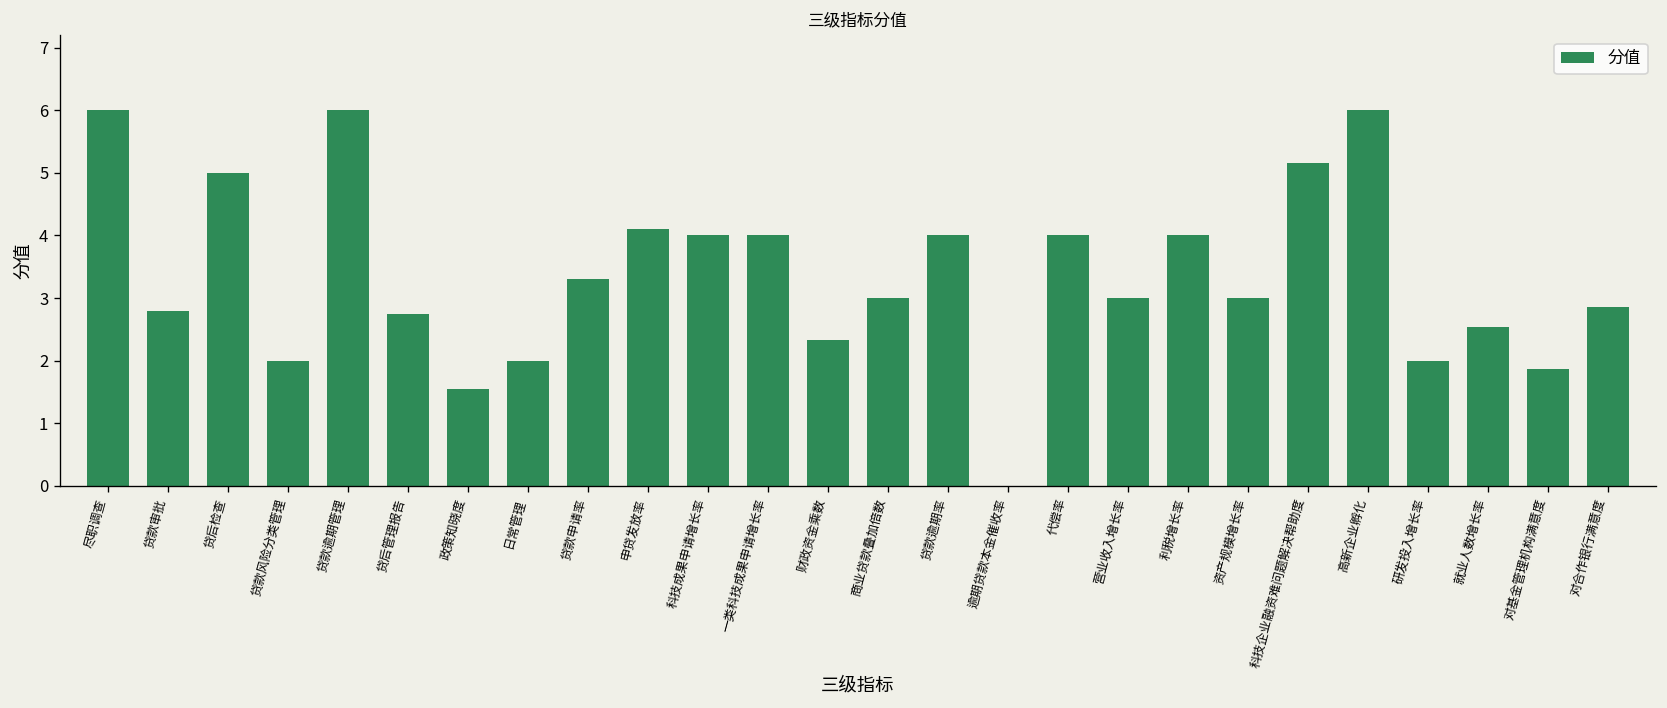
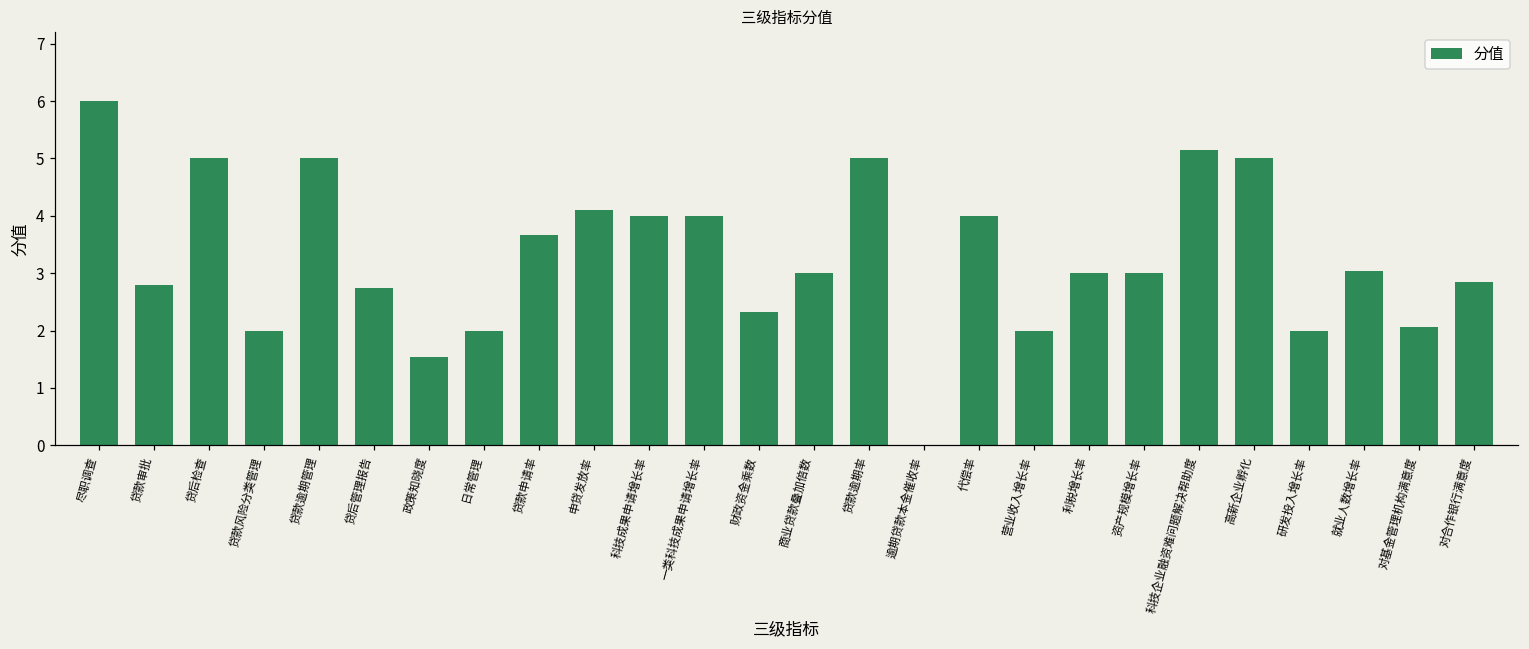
  {
    "尽职调查": 6.0,
    "贷款审批": 2.8,
    "贷后检查": 5.0,
    "贷款风险分类管理": 2.0,
-   "贷款逾期管理": 6,
+   "贷款逾期管理": 5,
    "贷后管理报告": 2.8,
    "政策知晓度": 1.5,
    "日常管理": 2.0,
-   "贷款申请率": 3.3,
+   "贷款申请率": 3.7,
    "申贷发放率": 4.1,
    "科技成果申请增长率": 4.0,
    "一类科技成果申请增长率": 4.0,
    "财政资金乘数": 2.3,
    "商业贷款叠加倍数": 3.0,
-   "贷款逾期率": 4,
+   "贷款逾期率": 5,
    "逾期贷款本金催收率": 0.0,
    "代偿率": 4.0,
-   "营业收入增长率": 3,
-   "利税增长率": 4,
+   "营业收入增长率": 2,
+   "利税增长率": 3,
    "资产规模增长率": 3.0,
    "科技企业融资难问题解决帮助度": 5.2,
-   "高新企业孵化": 6,
+   "高新企业孵化": 5,
    "研发投入增长率": 2.0,
-   "就业人数增长率": 2.5,
-   "对基金管理机构满意度": 1.9,
+   "就业人数增长率": 3.0,
+   "对基金管理机构满意度": 2.1,
    "对合作银行满意度": 2.9
  }
